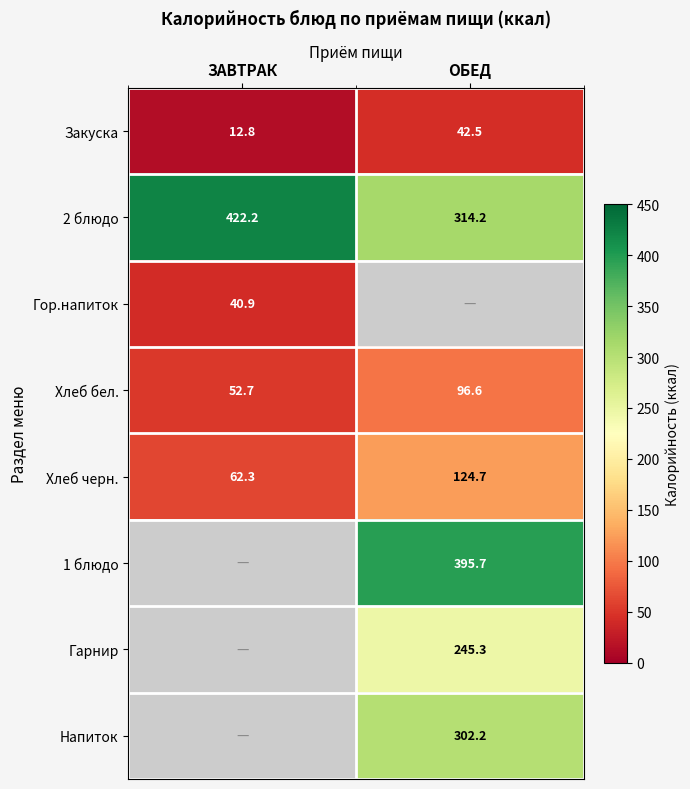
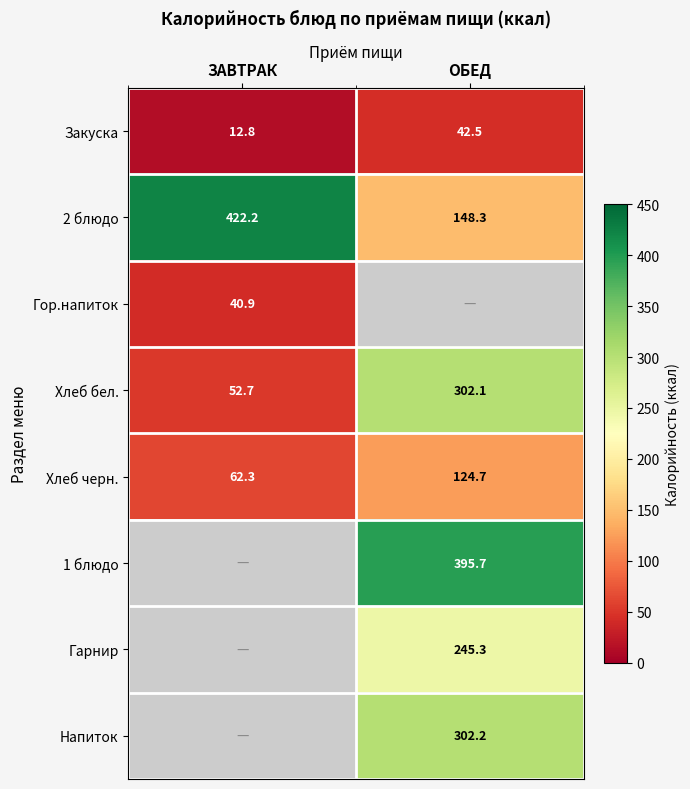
  {
    "Закуска": {
      "ЗАВТРАК": 12.8,
      "ОБЕД": 42.5
    },
    "2 блюдо": {
      "ЗАВТРАК": 422.2,
-     "ОБЕД": 314.2
+     "ОБЕД": 148.3
    },
    "Гор.напиток": {
      "ЗАВТРАК": 40.9
    },
    "Хлеб бел.": {
      "ЗАВТРАК": 52.7,
-     "ОБЕД": 96.6
+     "ОБЕД": 302.1
    },
    "Хлеб черн.": {
      "ЗАВТРАК": 62.3,
      "ОБЕД": 124.7
    },
    "1 блюдо": {
      "ОБЕД": 395.7
    },
    "Гарнир": {
      "ОБЕД": 245.3
    },
    "Напиток": {
      "ОБЕД": 302.2
    }
  }
